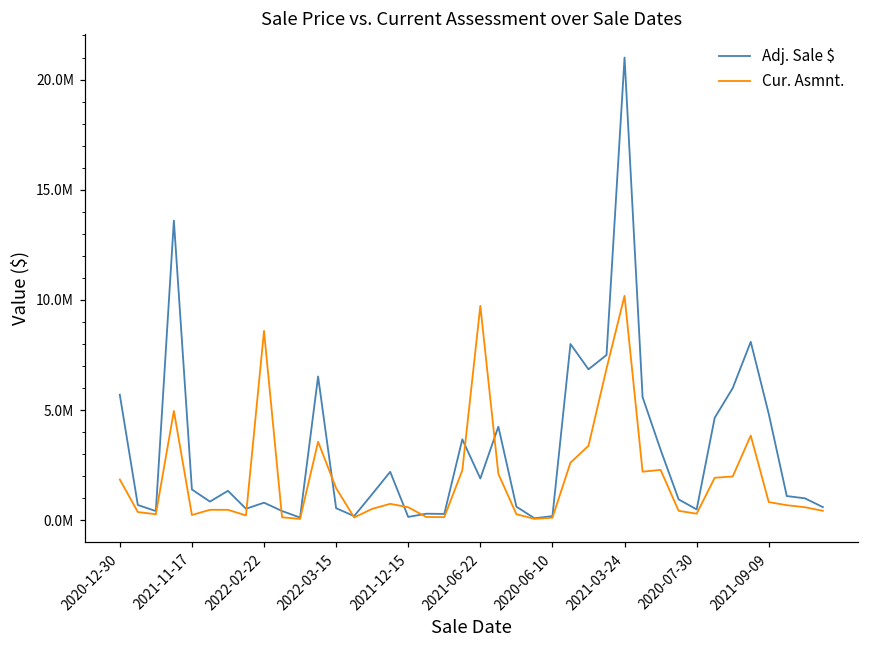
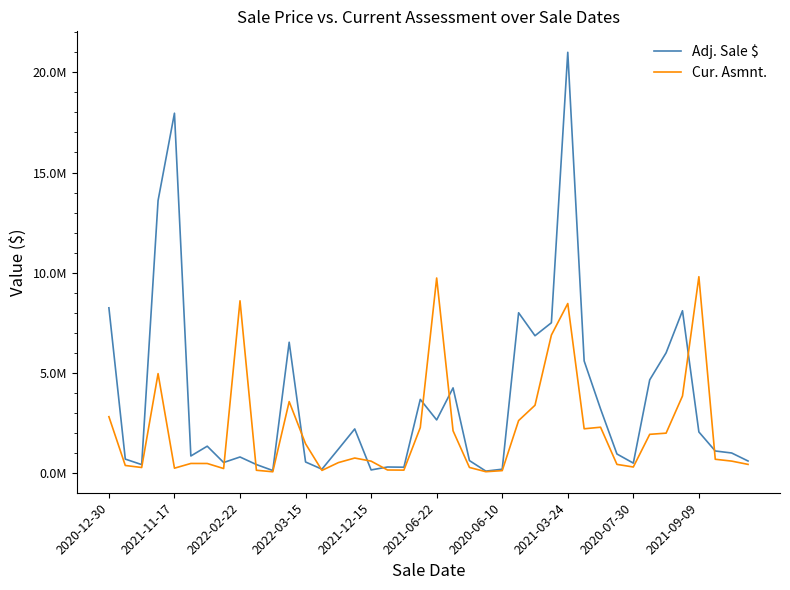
  {
    "Adj. Sale $": {
-     "2020-12-30": 5700000,
-     "2021-11-17": 1400000,
+     "2020-12-30": 8200000,
+     "2021-11-17": 18000000,
      "2022-02-22": 800000,
      "2022-03-15": 600000,
      "2021-12-15": 200000,
-     "2021-06-22": 1900000,
+     "2021-06-22": 2700000,
      "2021-03-24": 21000000,
      "2020-07-30": 500000,
-     "2021-09-09": 4800000
+     "2021-09-09": 2100000
    },
    "Cur. Asmnt.": {
-     "2020-12-30": 1900000,
+     "2020-12-30": 2800000,
      "2021-11-17": 200000,
      "2022-02-22": 8600000,
      "2022-03-15": 1500000,
      "2021-12-15": 600000,
      "2021-06-22": 9700000,
-     "2021-03-24": 10200000,
+     "2021-03-24": 8500000,
      "2020-07-30": 300000,
-     "2021-09-09": 800000
+     "2021-09-09": 9800000
    }
  }
